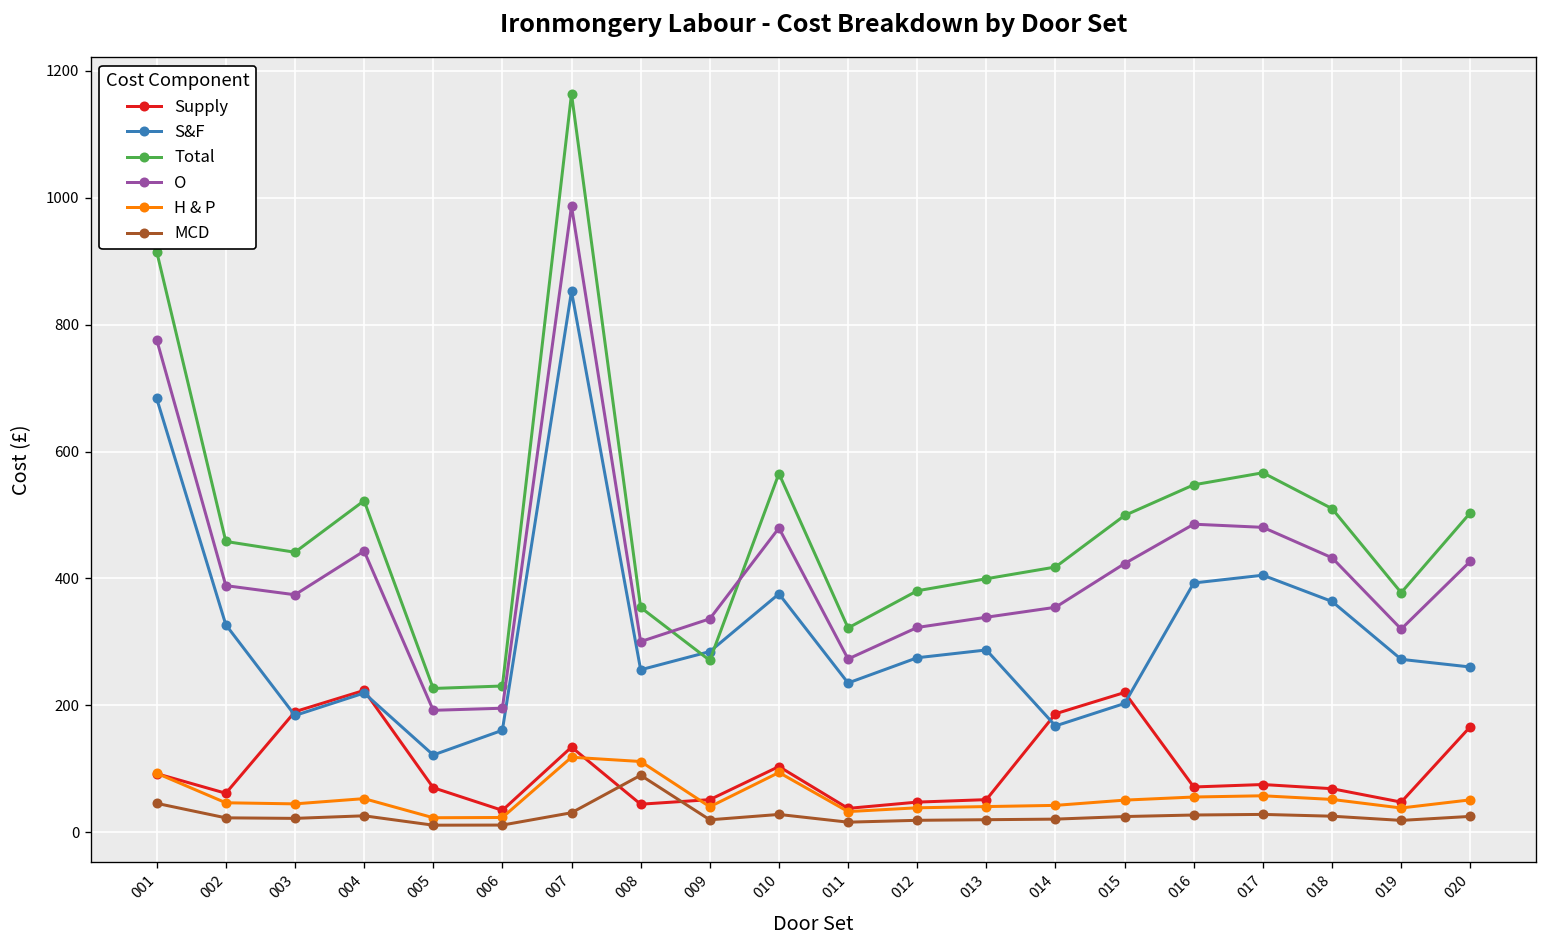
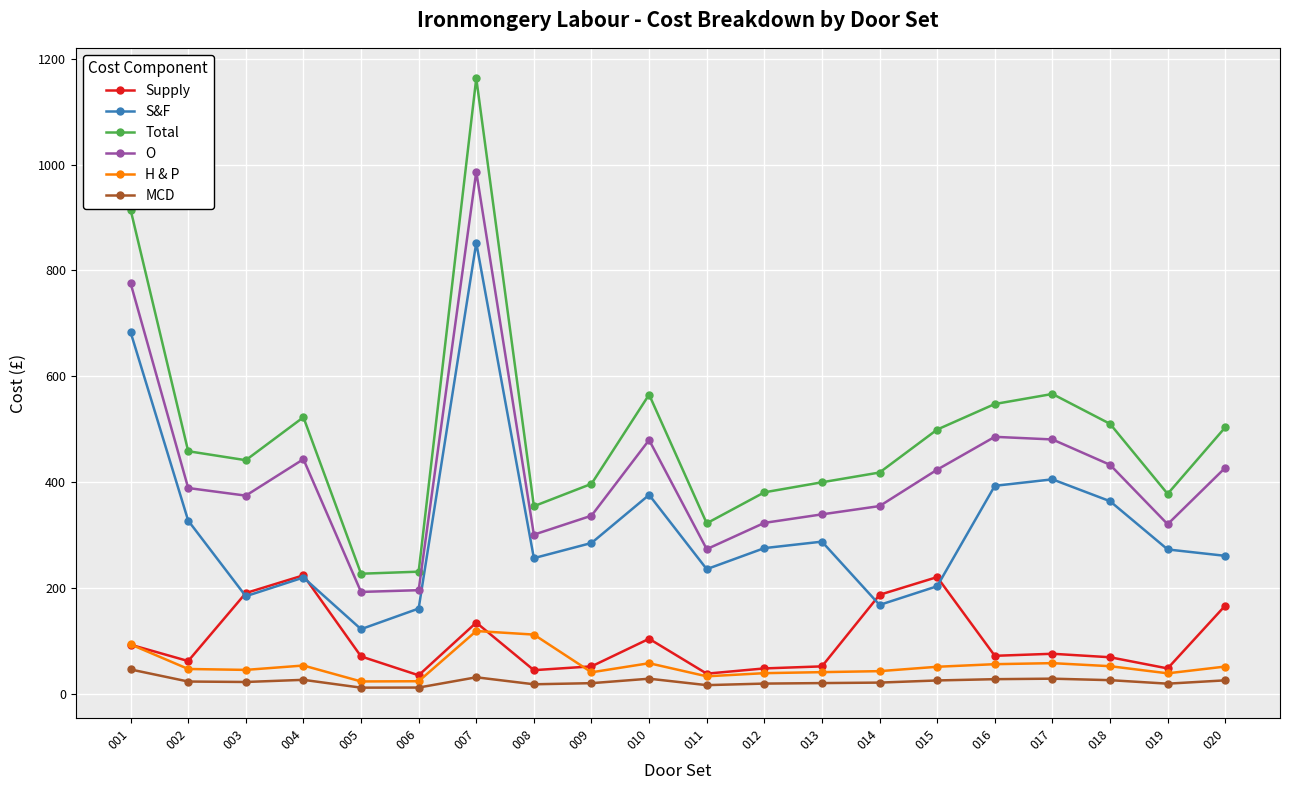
  {
    "Supply": {
      "002": 60,
      "003": 190,
      "005": 70,
      "006": 30,
      "007": 130,
      "008": 40,
      "009": 50,
      "010": 100,
      "011": 40,
      "012": 50,
      "013": 50,
      "014": 190,
      "015": 220,
      "016": 70,
      "017": 80,
      "018": 70,
      "019": 50,
      "020": 170
    },
    "S&F": {
      "001": 680,
      "002": 330,
      "003": 180,
      "005": 120,
      "006": 160,
      "007": 850,
      "008": 260,
      "009": 280,
      "010": 380,
      "011": 240,
      "012": 280,
      "013": 290,
      "014": 170,
      "015": 200,
      "016": 390,
      "017": 410,
      "018": 360,
      "019": 270,
      "020": 260
    },
    "Total": {
      "001": 920,
      "002": 460,
      "003": 440,
      "004": 520,
      "005": 230,
      "006": 230,
      "007": 1160,
      "008": 350,
-     "009": 270,
+     "009": 400,
      "010": 570,
      "011": 320,
      "012": 380,
      "013": 400,
      "014": 420,
      "015": 500,
      "016": 550,
      "017": 570,
      "018": 510,
      "019": 380,
      "020": 500
    },
    "O": {
      "001": 780,
      "002": 390,
      "003": 370,
      "004": 440,
      "005": 190,
      "006": 200,
      "007": 990,
      "008": 300,
      "009": 340,
      "010": 480,
      "011": 270,
      "012": 320,
      "013": 340,
      "014": 350,
      "015": 420,
      "016": 490,
      "017": 480,
      "018": 430,
      "019": 320,
      "020": 430
    },
    "H & P": {
      "002": 50,
      "003": 40,
      "004": 50,
      "005": 20,
      "006": 20,
      "007": 120,
      "008": 110,
      "009": 40,
-     "010": 90,
+     "010": 60,
      "011": 30,
      "012": 40,
      "013": 40,
      "014": 40,
      "015": 50,
      "016": 60,
      "017": 60,
      "018": 50,
      "019": 40,
      "020": 50
    },
    "MCD": {
      "001": 50,
      "002": 20,
      "003": 20,
      "004": 30,
      "005": 10,
      "006": 10,
      "007": 30,
-     "008": 90,
+     "008": 20,
      "009": 20,
      "010": 30,
      "011": 20,
      "012": 20,
      "013": 20,
      "014": 20,
      "015": 20,
      "016": 30,
      "017": 30,
      "018": 30,
      "019": 20,
      "020": 30
    }
  }
